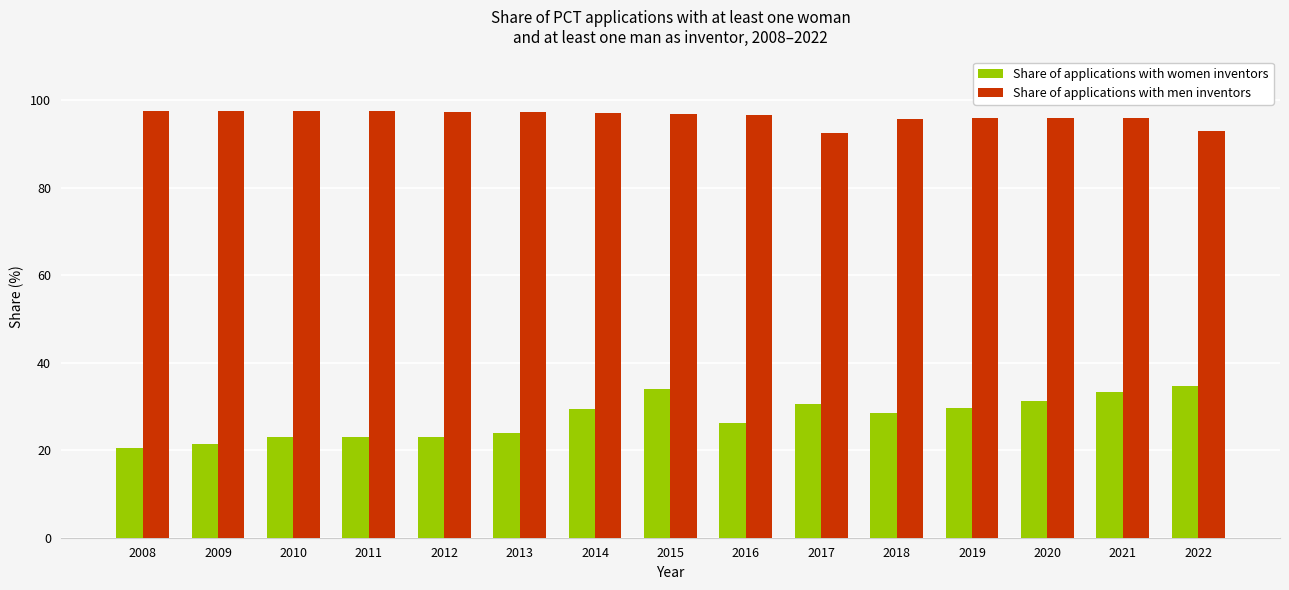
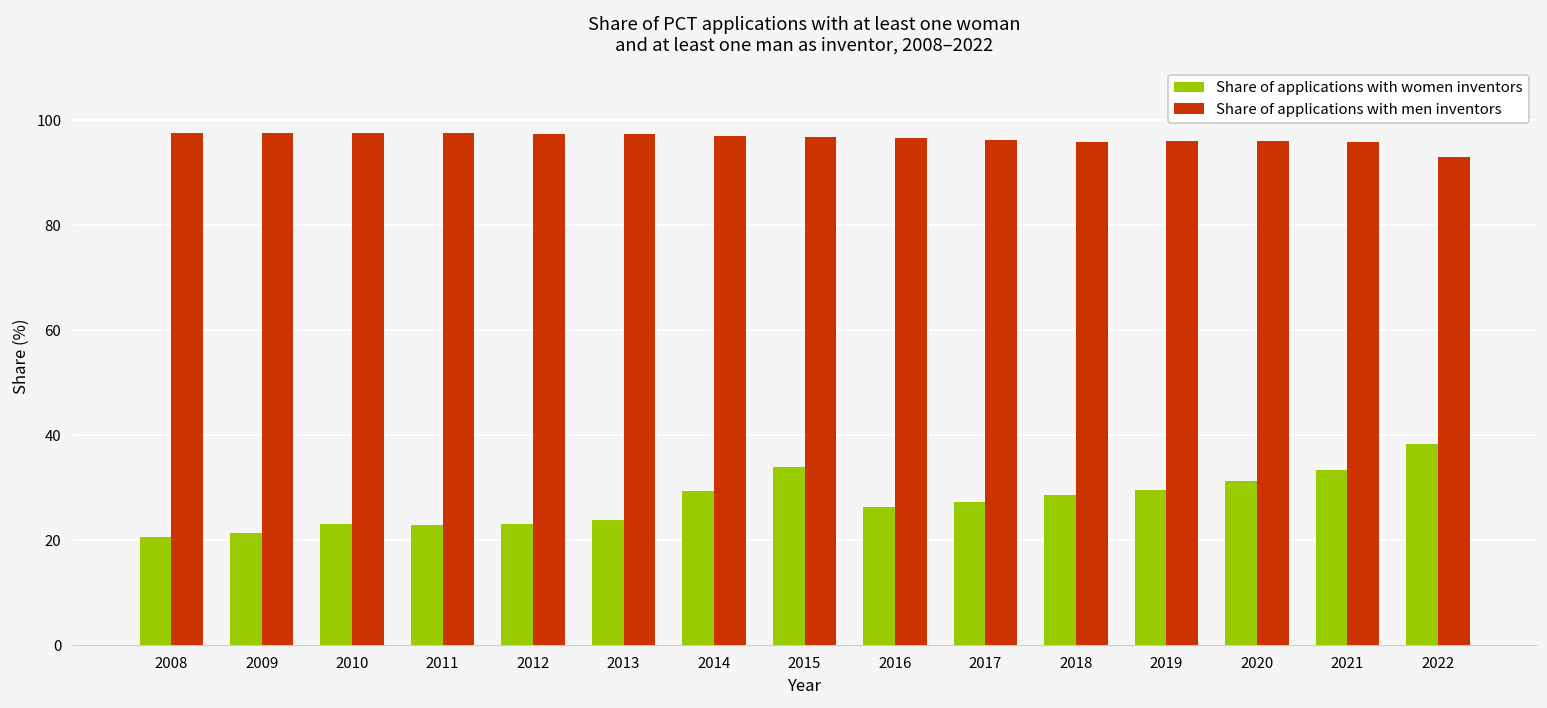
  {
    "Share of applications with women inventors": {
      "2008": 21,
      "2009": 21,
      "2010": 23,
      "2011": 23,
      "2012": 23,
      "2013": 24,
      "2014": 29,
      "2015": 34,
      "2016": 26,
-     "2017": 31,
+     "2017": 27,
      "2018": 29,
      "2019": 30,
      "2020": 31,
      "2021": 33,
-     "2022": 35
+     "2022": 38
    },
    "Share of applications with men inventors": {
      "2008": 98,
      "2009": 98,
      "2010": 98,
      "2011": 98,
      "2012": 97,
      "2013": 97,
      "2014": 97,
      "2015": 97,
      "2016": 97,
-     "2017": 92,
+     "2017": 96,
      "2018": 96,
      "2019": 96,
      "2020": 96,
      "2021": 96,
      "2022": 93
    }
  }
